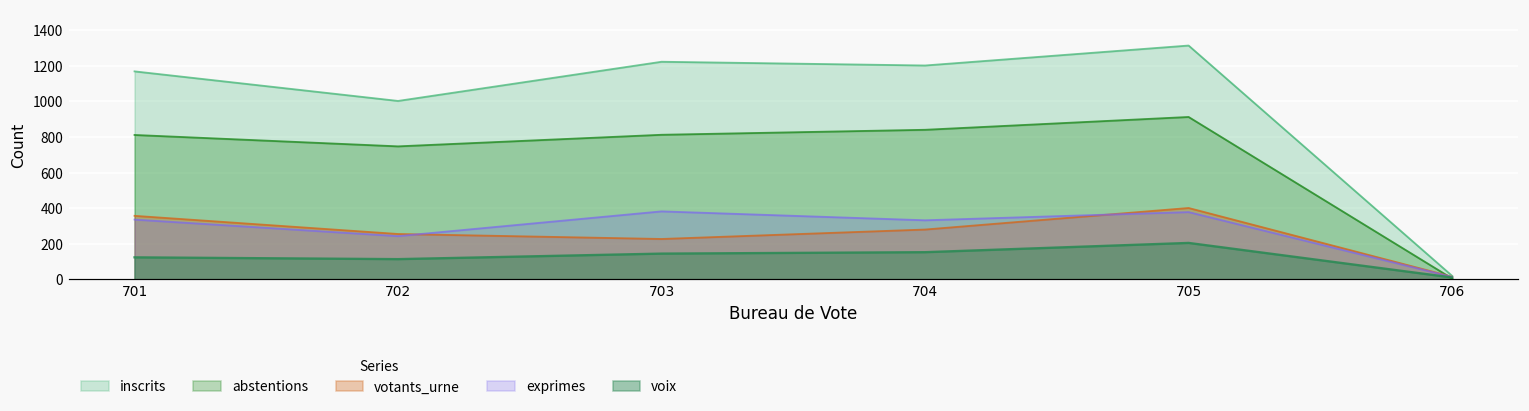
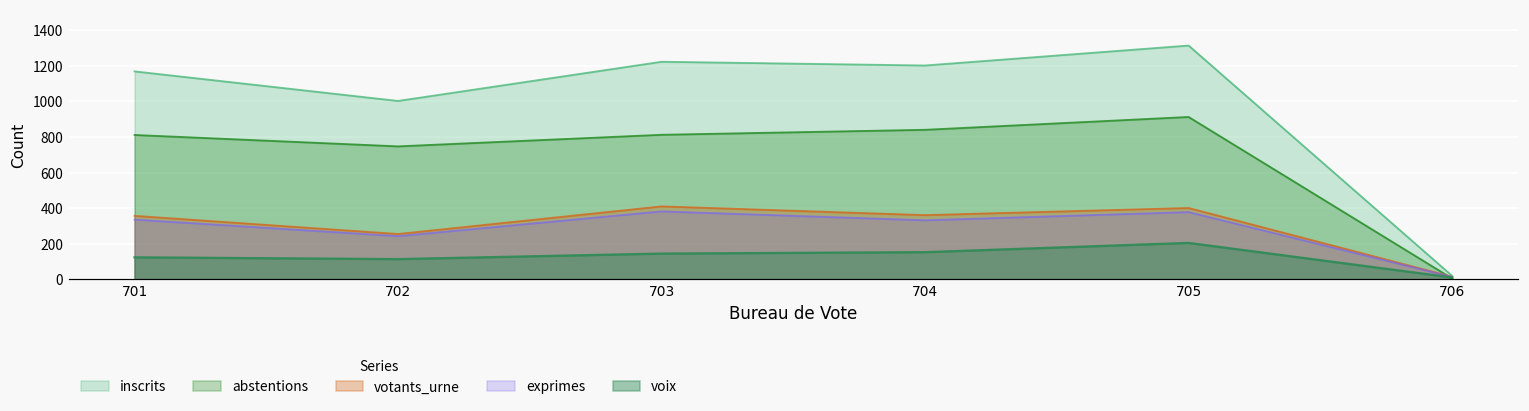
  {
    "votants_urne": {
      "701": 360,
-     "703": 230,
-     "704": 280,
+     "703": 410,
+     "704": 360,
      "705": 400
    }
  }
